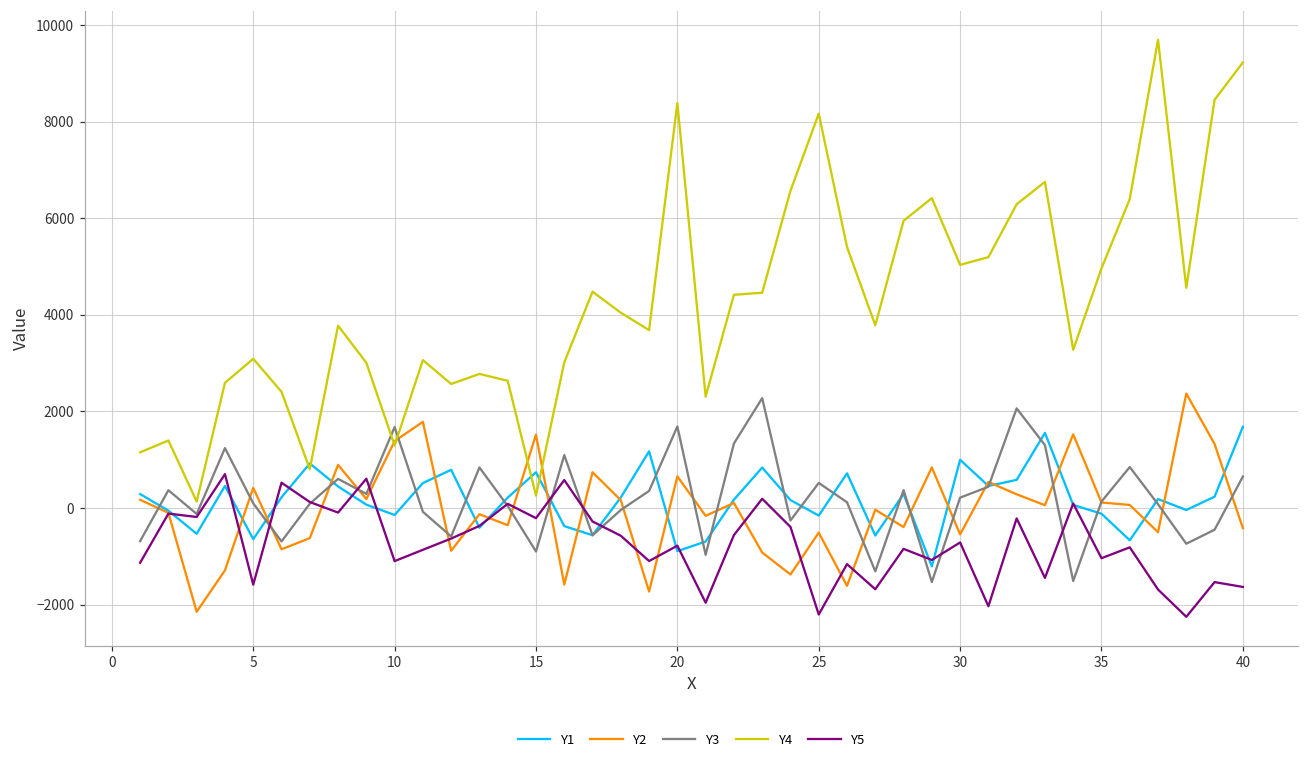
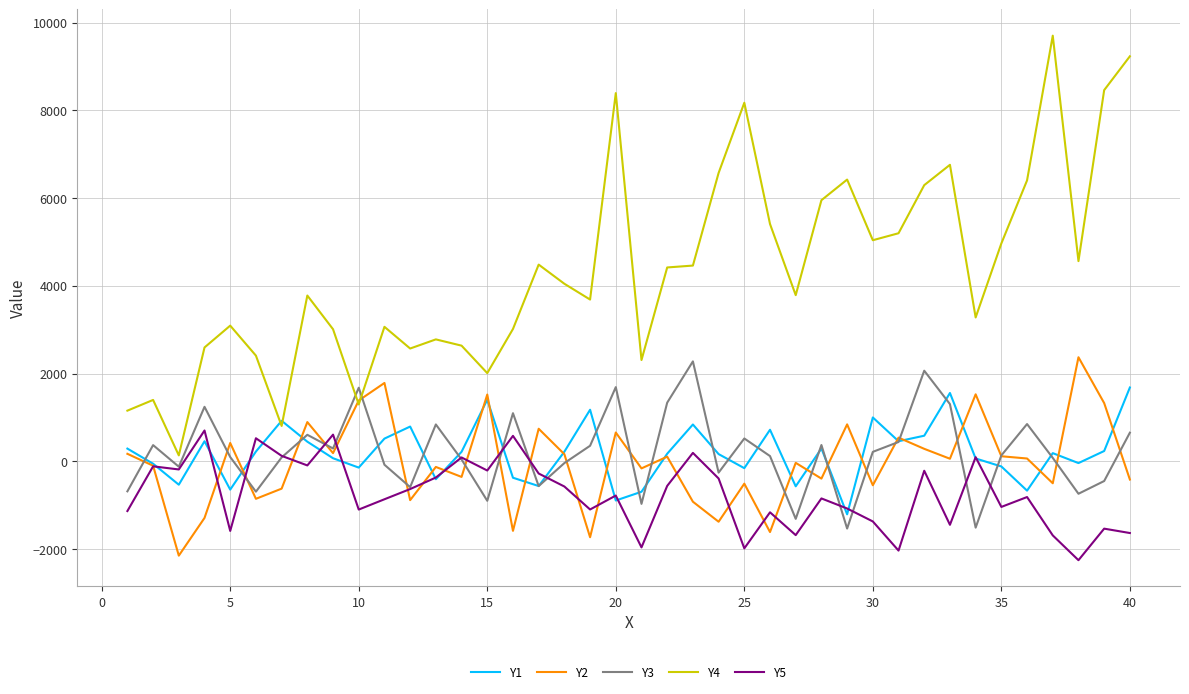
  {
    "Y1": {
      "5": -600,
      "10": -100,
-     "15": 700,
+     "15": 1400,
      "20": -900,
      "25": -200,
      "30": 1000,
      "35": -100,
      "40": 1700
    },
    "Y2": {
      "5": 400,
      "10": 1400,
      "15": 1500,
      "20": 700,
      "25": -500,
      "30": -500,
      "40": -400
    },
    "Y3": {
      "5": 100,
      "10": 1700,
      "15": -900,
      "20": 1700,
      "25": 500,
      "30": 200,
      "40": 700
    },
    "Y4": {
      "5": 3100,
      "10": 1300,
-     "15": 300,
+     "15": 2000,
      "20": 8400,
      "25": 8200,
      "30": 5000,
      "35": 5000,
      "40": 9200
    },
    "Y5": {
      "5": -1600,
      "10": -1100,
      "15": -200,
      "20": -800,
-     "25": -2200,
-     "30": -700,
+     "25": -2000,
+     "30": -1400,
      "35": -1000,
      "40": -1600
    }
  }
